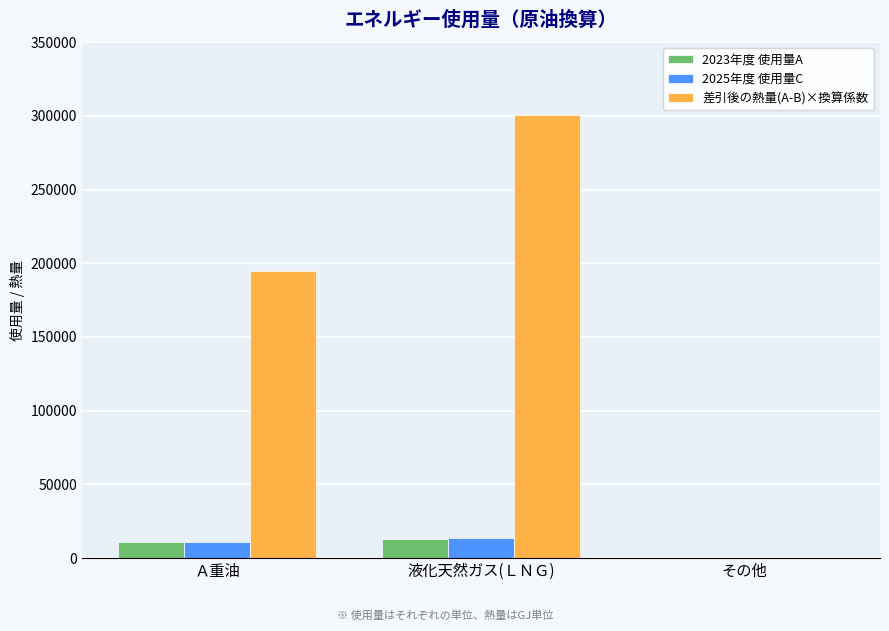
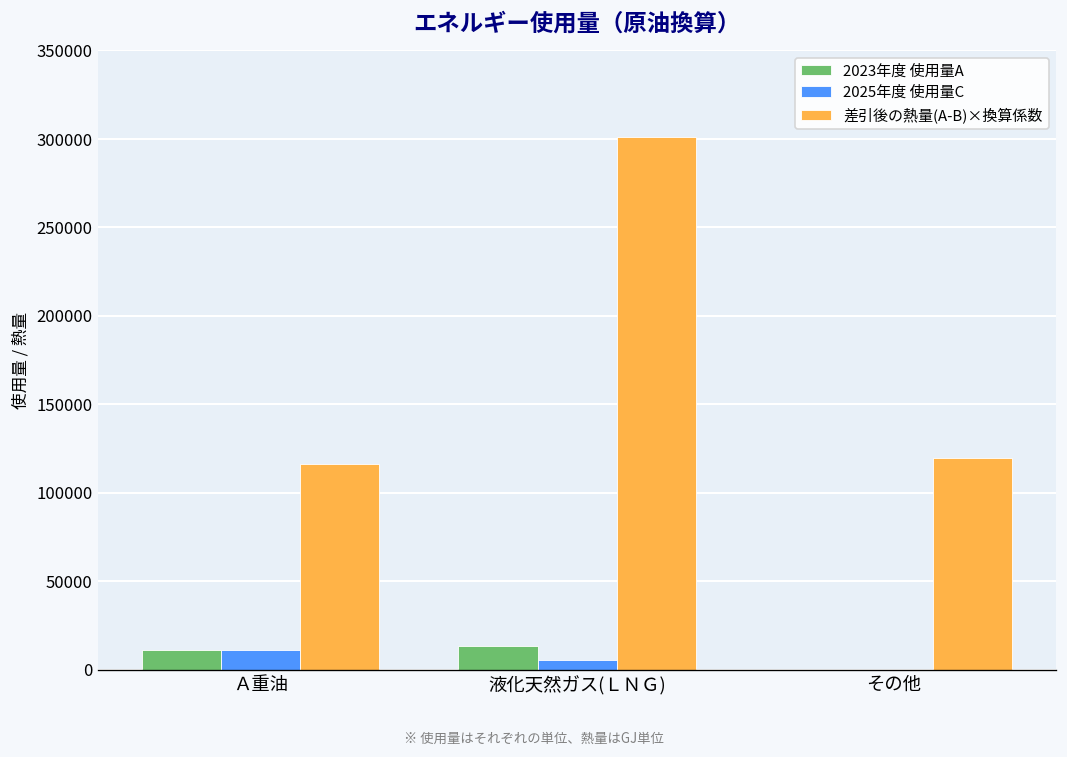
  {
    "2023年度 使用量A": {
      "Ａ重油": 11000,
      "液化天然ガス(ＬＮＧ)": 13000,
      "その他": 0
    },
    "2025年度 使用量C": {
      "Ａ重油": 11000,
-     "液化天然ガス(ＬＮＧ)": 14000,
+     "液化天然ガス(ＬＮＧ)": 6000,
      "その他": 0
    },
    "差引後の熱量(A-B)×換算係数": {
-     "Ａ重油": 195000,
+     "Ａ重油": 116000,
      "液化天然ガス(ＬＮＧ)": 301000,
-     "その他": 0
+     "その他": 119000
    }
  }
